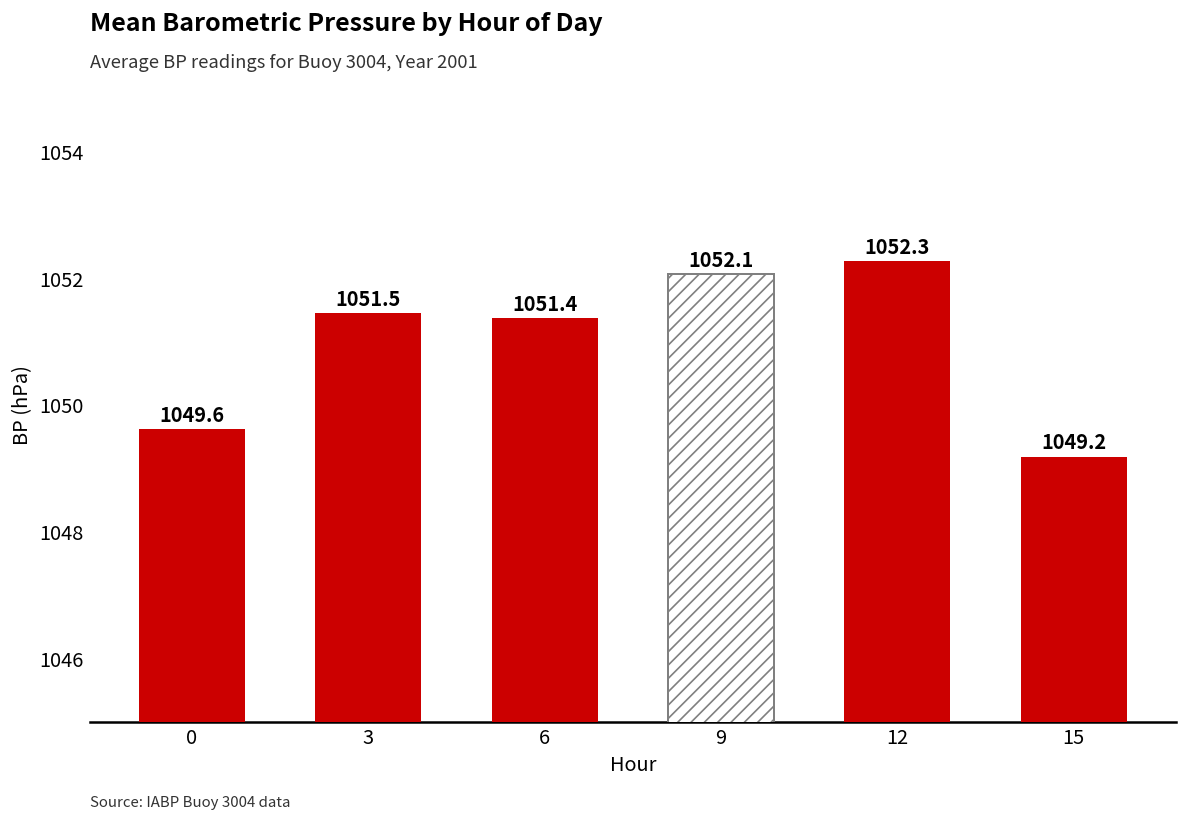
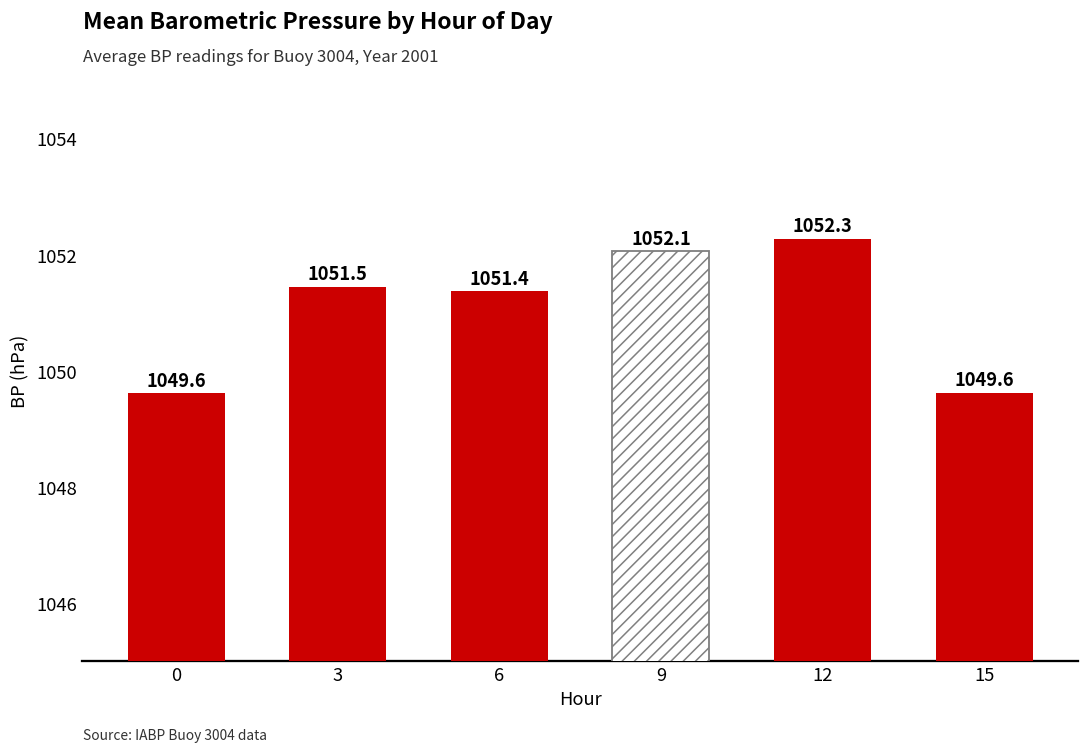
  {
    "0": 1049.6,
    "3": 1051.5,
    "6": 1051.4,
    "9": 1052.1,
    "12": 1052.3,
-   "15": 1049.2
+   "15": 1049.6
  }
